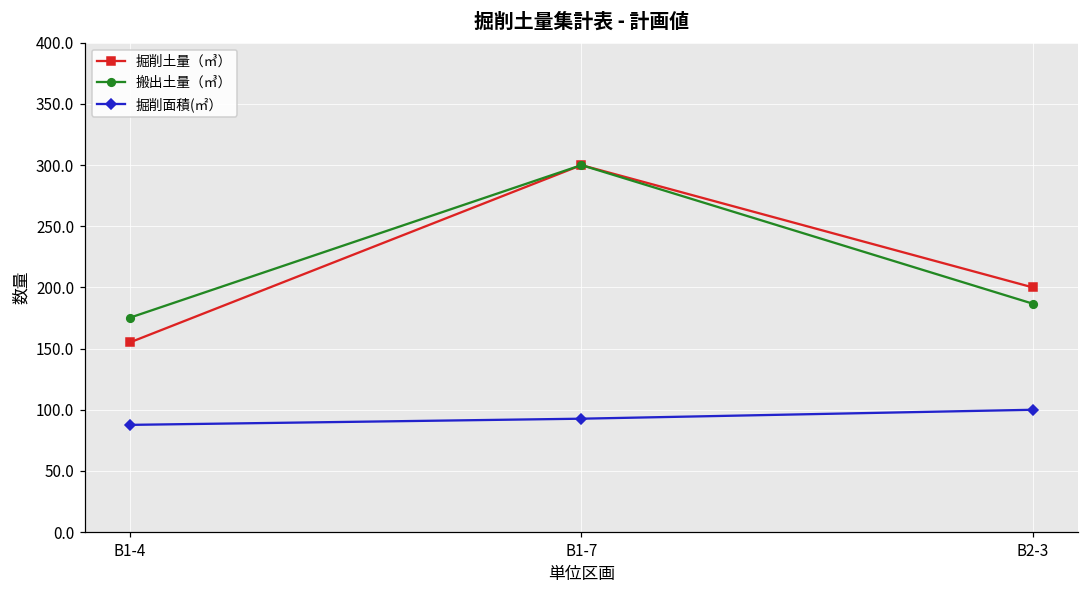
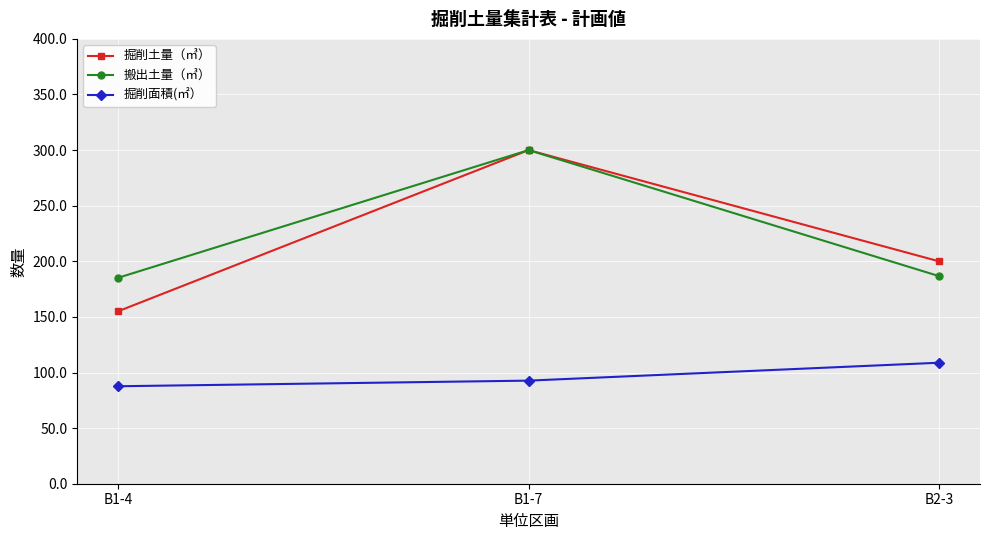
  {
    "掘削土量（㎥）": {
      "B1-4": 155,
      "B2-3": 200
    },
    "搬出土量（㎥）": {
-     "B1-4": 175,
+     "B1-4": 185,
      "B2-3": 187
    },
    "掘削面積(㎡）": {
      "B1-4": 88,
      "B1-7": 93,
-     "B2-3": 100
+     "B2-3": 109
    }
  }
